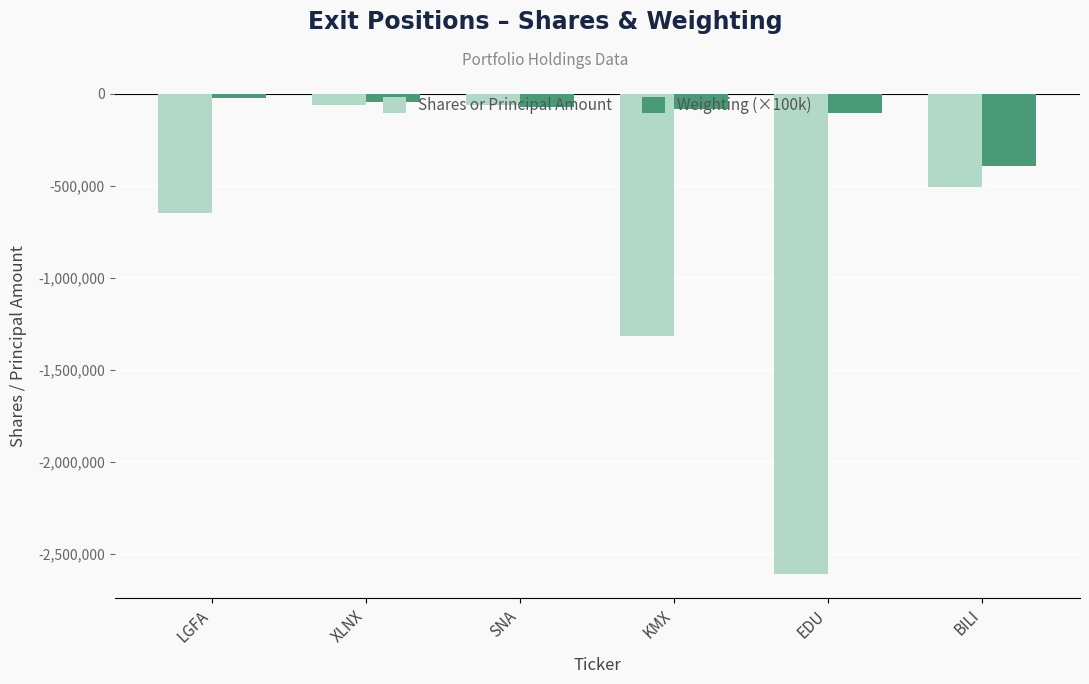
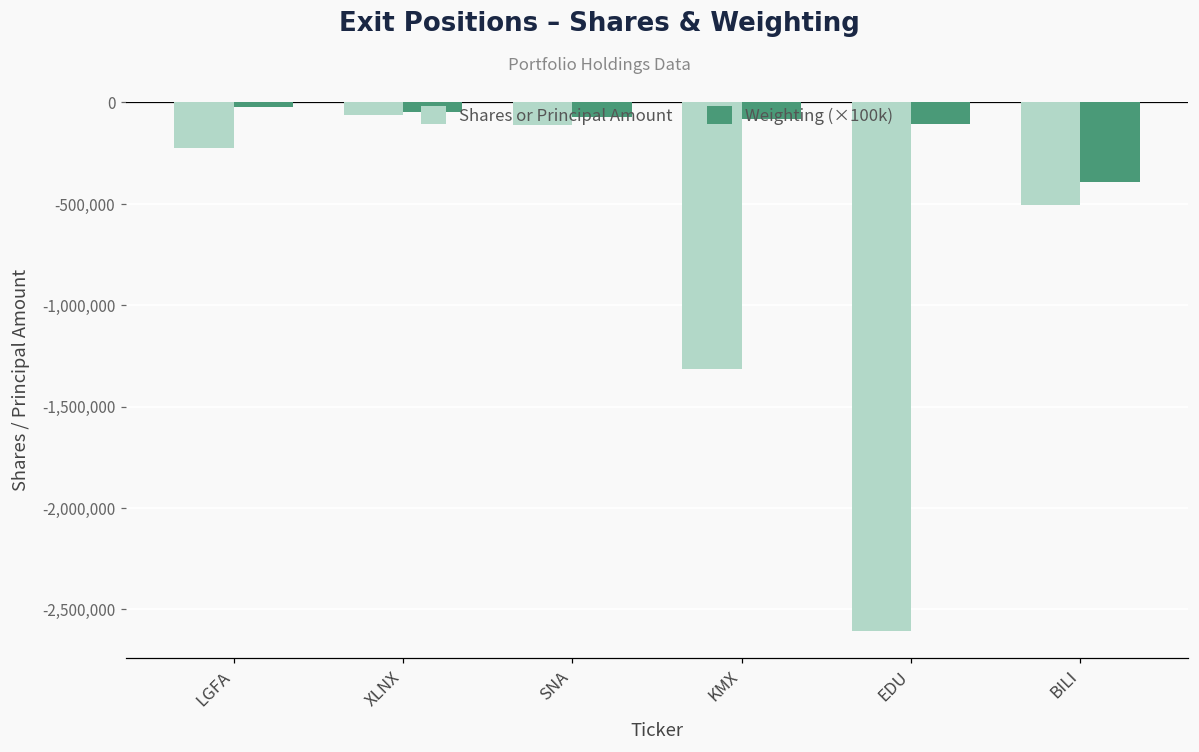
  {
    "Shares or Principal Amount": {
-     "LGFA": "-650,000",
+     "LGFA": "-220,000",
      "XLNX": "-60,000",
-     "SNA": "-60,000",
+     "SNA": "-110,000",
      "KMX": "-1,320,000",
      "EDU": "-2,610,000",
      "BILI": "-510,000"
    },
    "Weighting (×100k)": {
      "LGFA": "-20,000",
      "XLNX": "-50,000",
      "SNA": "-70,000",
      "KMX": "-80,000",
      "EDU": "-110,000",
      "BILI": "-390,000"
    }
  }
